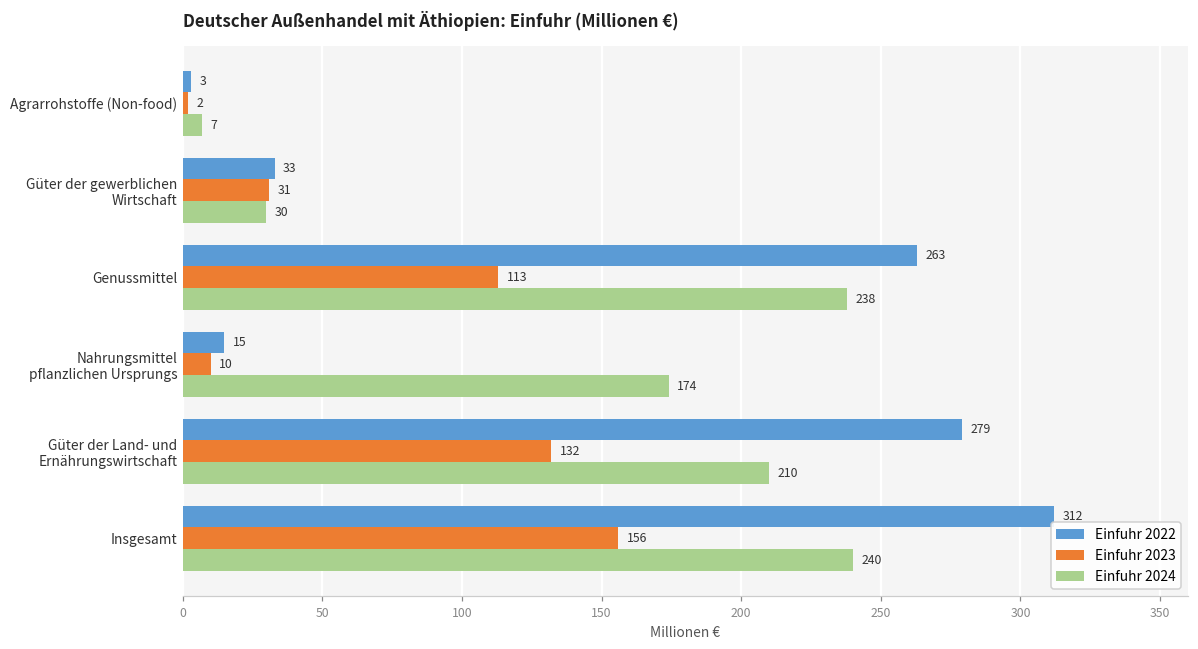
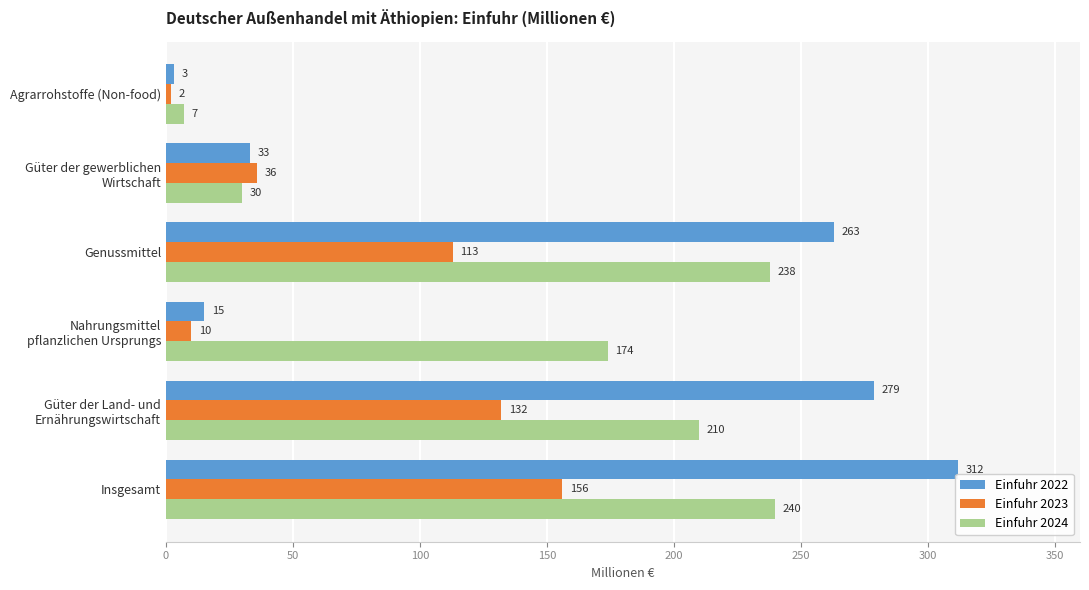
  {
    "Einfuhr 2022": {
      "Agrarrohstoffe (Non-food)": 3,
      "Güter der gewerblichen Wirtschaft": 33,
      "Genussmittel": 263,
      "Nahrungsmittel pflanzlichen Ursprungs": 15,
      "Güter der Land- und Ernährungswirtschaft": 279
    },
    "Einfuhr 2023": {
      "Agrarrohstoffe (Non-food)": 2,
-     "Güter der gewerblichen Wirtschaft": 31,
+     "Güter der gewerblichen Wirtschaft": 36,
      "Genussmittel": 113,
      "Nahrungsmittel pflanzlichen Ursprungs": 10,
      "Güter der Land- und Ernährungswirtschaft": 132,
      "Insgesamt": 156
    },
    "Einfuhr 2024": {
      "Agrarrohstoffe (Non-food)": 7,
      "Güter der gewerblichen Wirtschaft": 30,
      "Genussmittel": 238,
      "Nahrungsmittel pflanzlichen Ursprungs": 174,
      "Güter der Land- und Ernährungswirtschaft": 210,
      "Insgesamt": 240
    }
  }
